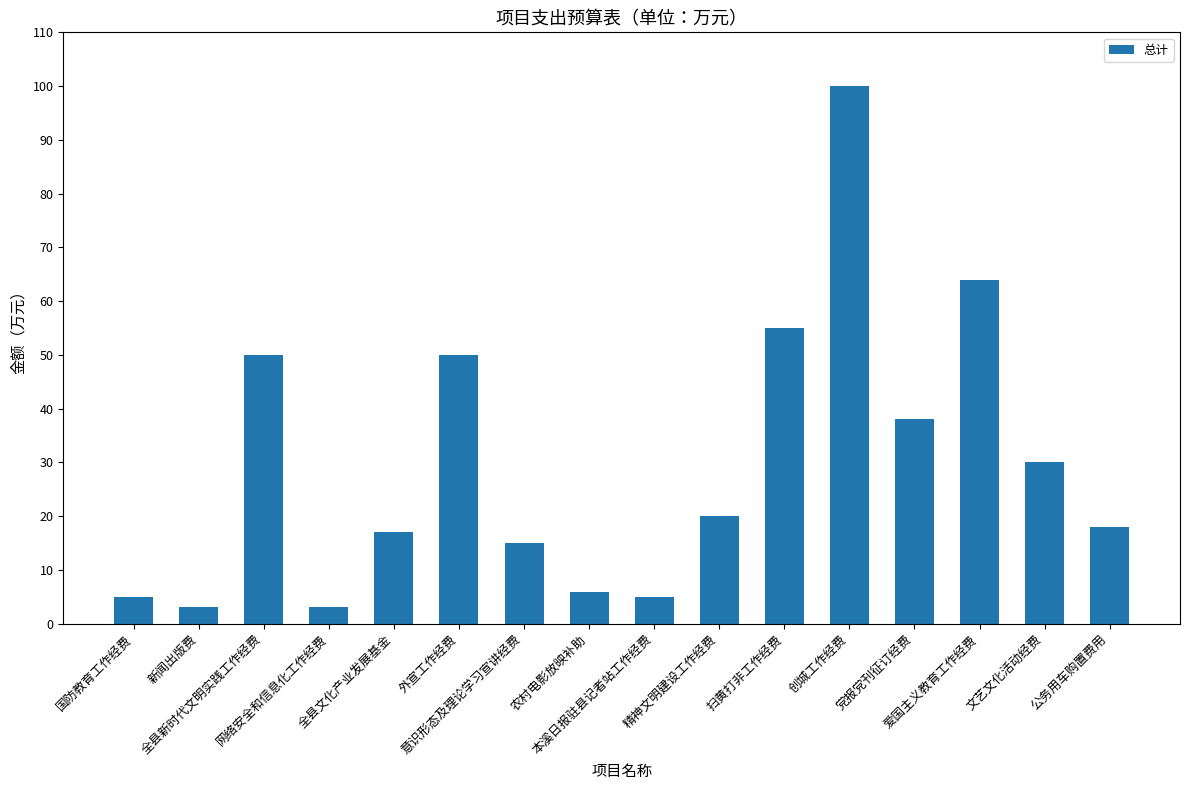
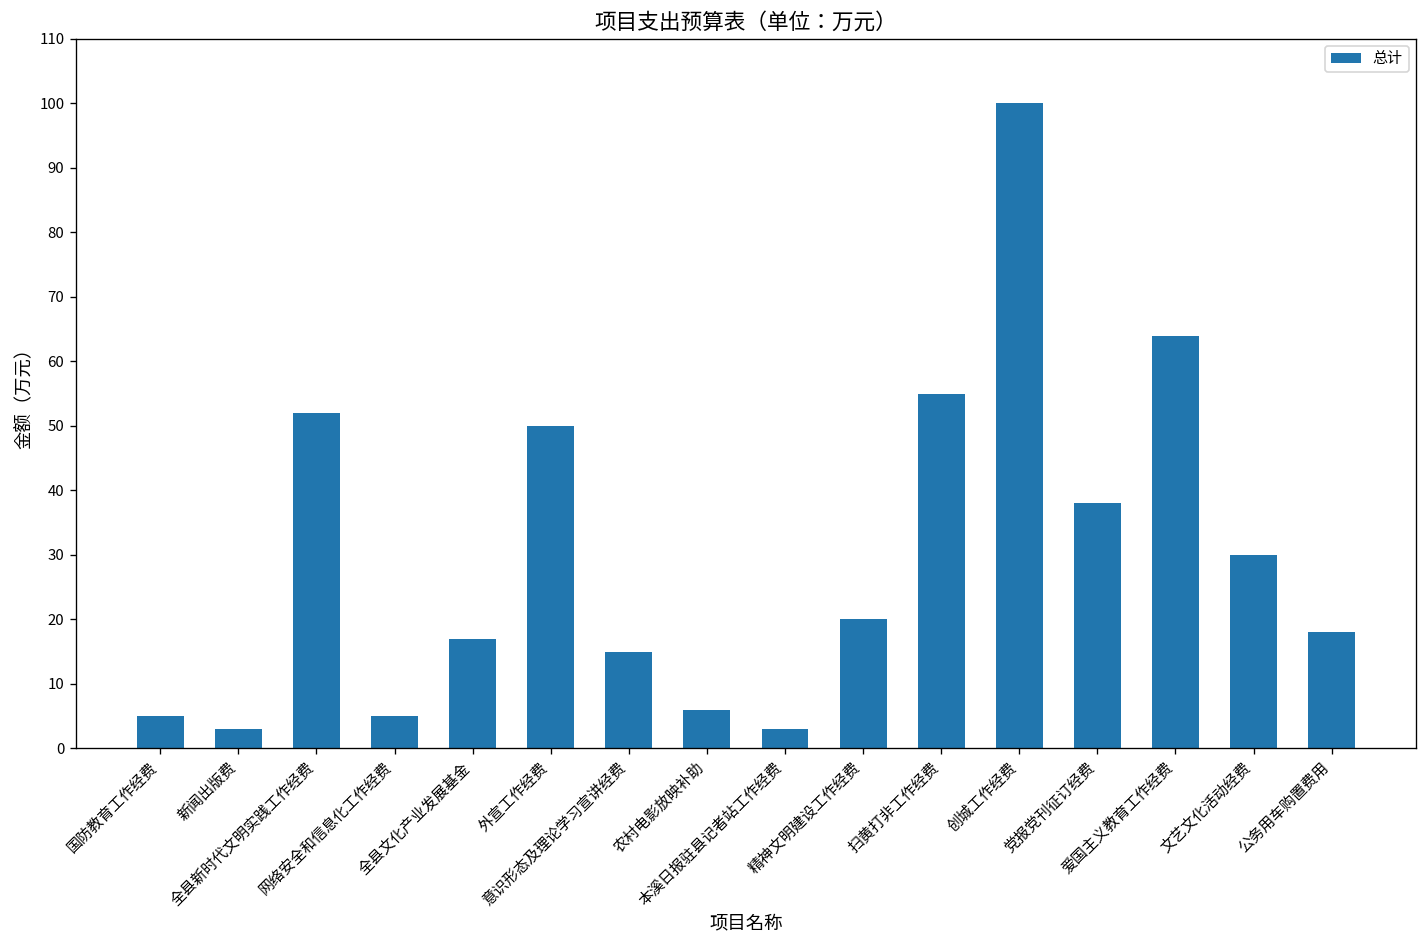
  {
    "国防教育工作经费": 5,
    "新闻出版费": 3,
-   "全县新时代文明实践工作经费": 50,
-   "网络安全和信息化工作经费": 3,
+   "全县新时代文明实践工作经费": 52,
+   "网络安全和信息化工作经费": 5,
    "全县文化产业发展基金": 17,
    "外宣工作经费": 50,
    "意识形态及理论学习宣讲经费": 15,
    "农村电影放映补助": 6,
-   "本溪日报驻县记者站工作经费": 5,
+   "本溪日报驻县记者站工作经费": 3,
    "精神文明建设工作经费": 20,
    "扫黄打非工作经费": 55,
    "创城工作经费": 100,
    "党报党刊征订经费": 38,
    "爱国主义教育工作经费": 64,
    "文艺文化活动经费": 30,
    "公务用车购置费用": 18
  }
